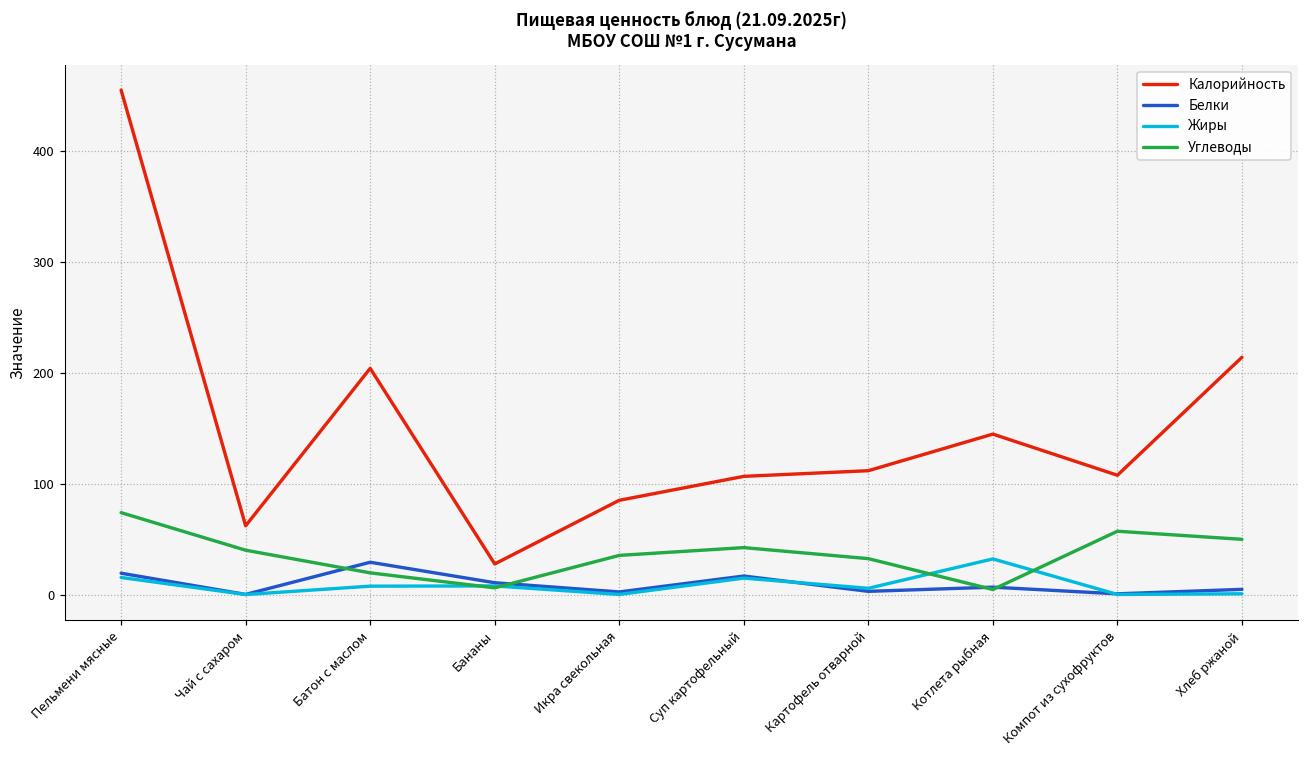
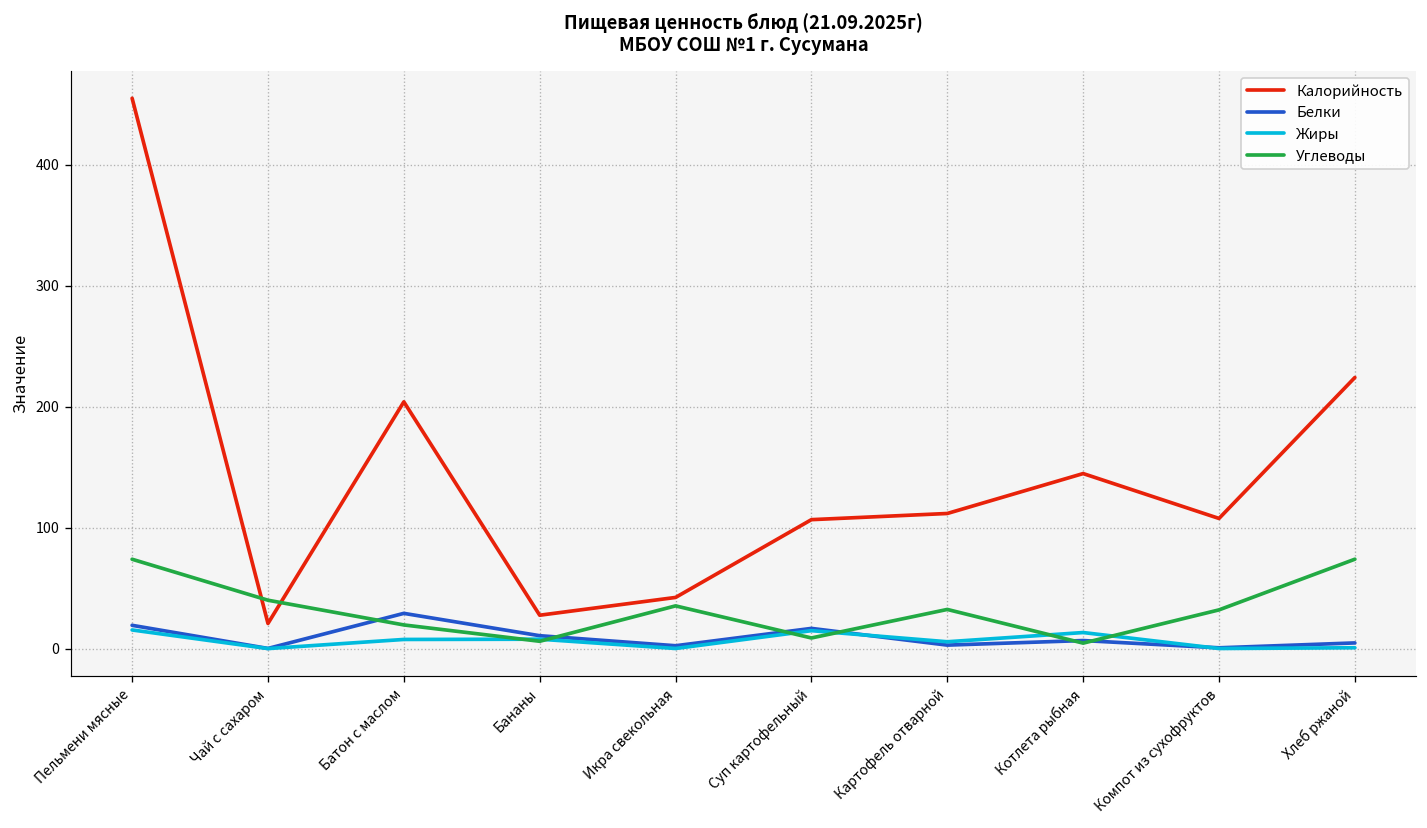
  {
    "Калорийность": {
      "Пельмени мясные": 455,
-     "Чай с сахаром": 62,
+     "Чай с сахаром": 21,
      "Батон с маслом": 204,
      "Бананы": 28,
-     "Икра свекольная": 85,
+     "Икра свекольная": 42,
      "Суп картофельный": 107,
      "Картофель отварной": 112,
      "Котлета рыбная": 145,
      "Компот из сухофруктов": 108,
-     "Хлеб ржаной": 214
+     "Хлеб ржаной": 224
    },
    "Белки": {
      "Пельмени мясные": 19,
      "Батон с маслом": 29,
      "Бананы": 11,
      "Картофель отварной": 3,
      "Хлеб ржаной": 5
    },
    "Жиры": {
      "Пельмени мясные": 15,
      "Батон с маслом": 8,
      "Картофель отварной": 6,
-     "Котлета рыбная": 32,
+     "Котлета рыбная": 13,
      "Хлеб ржаной": 1
    },
    "Углеводы": {
      "Пельмени мясные": 74,
      "Чай с сахаром": 40,
      "Батон с маслом": 20,
      "Икра свекольная": 35,
-     "Суп картофельный": 42,
+     "Суп картофельный": 9,
      "Картофель отварной": 32,
-     "Компот из сухофруктов": 57,
-     "Хлеб ржаной": 50
+     "Компот из сухофруктов": 32,
+     "Хлеб ржаной": 74
    }
  }
